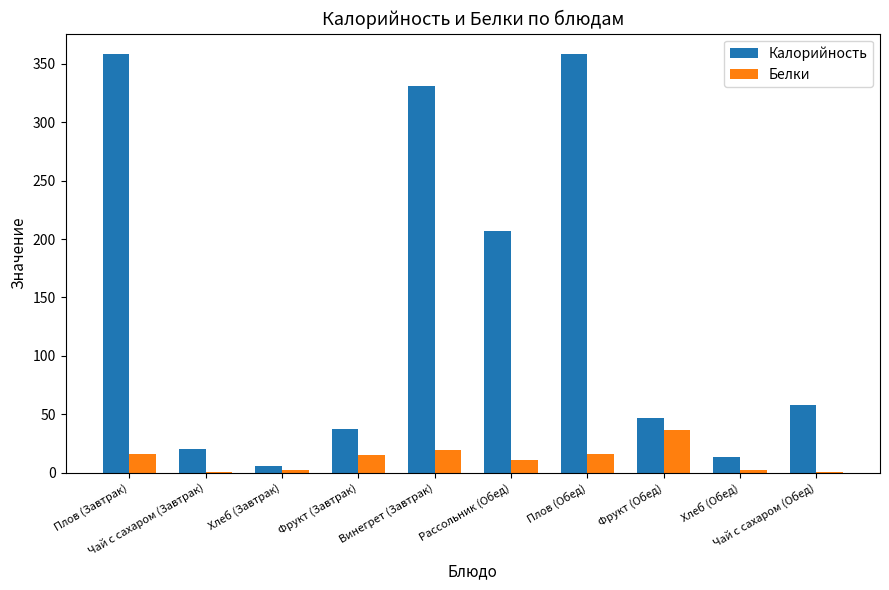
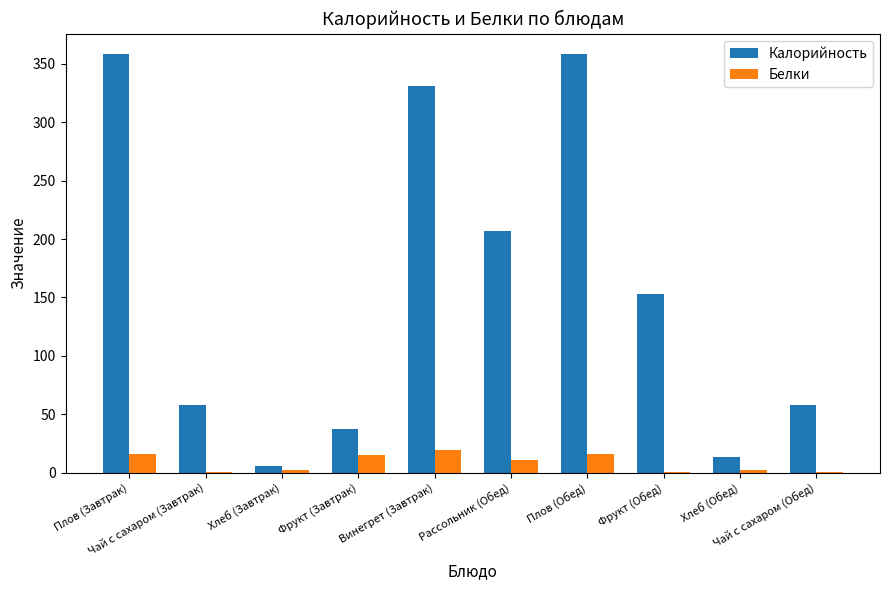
  {
    "Калорийность": {
      "Плов (Завтрак)": 358,
-     "Чай с сахаром (Завтрак)": 20,
+     "Чай с сахаром (Завтрак)": 58,
      "Хлеб (Завтрак)": 6,
      "Фрукт (Завтрак)": 37,
      "Винегрет (Завтрак)": 331,
      "Рассольник (Обед)": 207,
      "Плов (Обед)": 358,
-     "Фрукт (Обед)": 47,
+     "Фрукт (Обед)": 153,
      "Хлеб (Обед)": 13,
      "Чай с сахаром (Обед)": 58
    },
    "Белки": {
      "Плов (Завтрак)": 16,
      "Хлеб (Завтрак)": 3,
      "Фрукт (Завтрак)": 15,
      "Винегрет (Завтрак)": 19,
      "Рассольник (Обед)": 11,
      "Плов (Обед)": 16,
-     "Фрукт (Обед)": 37,
+     "Фрукт (Обед)": 0,
      "Хлеб (Обед)": 3
    }
  }
